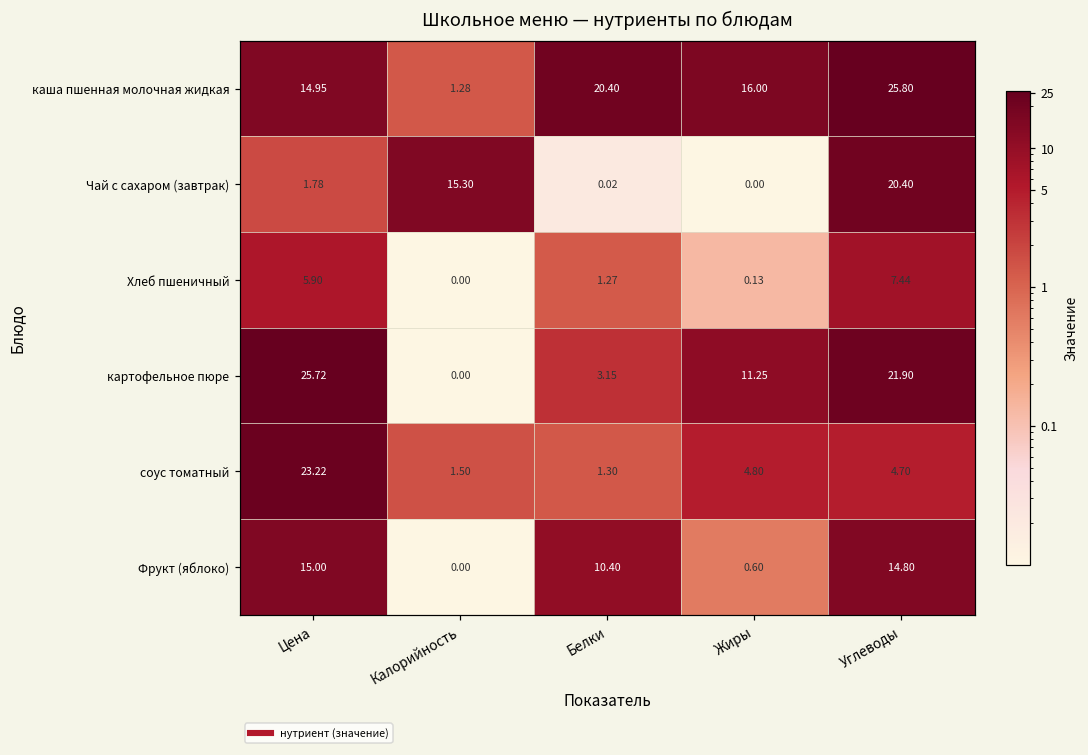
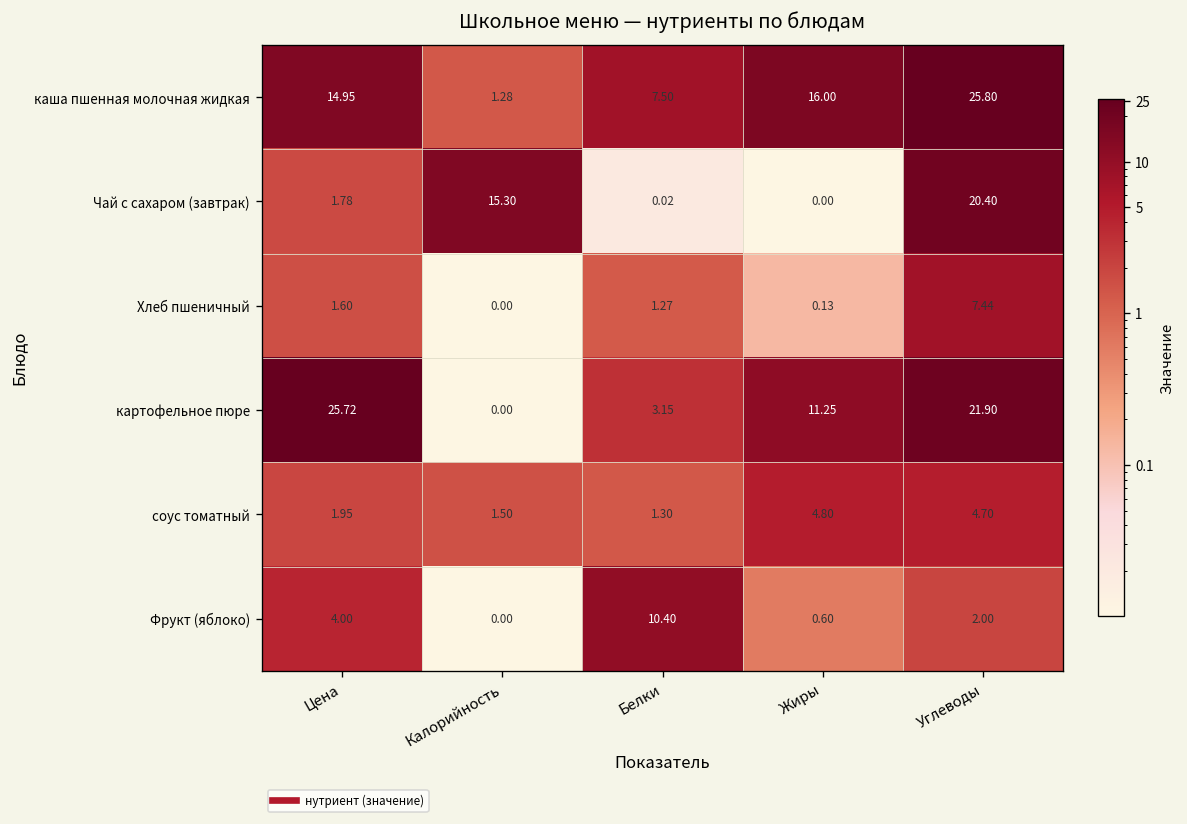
  {
    "каша пшенная молочная жидкая": {
      "Цена": 14.95,
      "Калорийность": 1.28,
-     "Белки": 20.40,
+     "Белки": 7.50,
      "Жиры": 16.00,
      "Углеводы": 25.80
    },
    "Чай с сахаром (завтрак)": {
      "Цена": 1.78,
      "Калорийность": 15.30,
      "Белки": 0.02,
      "Жиры": 0.00,
      "Углеводы": 20.40
    },
    "Хлеб пшеничный": {
-     "Цена": 5.90,
+     "Цена": 1.60,
      "Калорийность": 0.00,
      "Белки": 1.27,
      "Жиры": 0.13,
      "Углеводы": 7.44
    },
    "картофельное пюре": {
      "Цена": 25.72,
      "Калорийность": 0.00,
      "Белки": 3.15,
      "Жиры": 11.25,
      "Углеводы": 21.90
    },
    "соус томатный": {
-     "Цена": 23.22,
+     "Цена": 1.95,
      "Калорийность": 1.50,
      "Белки": 1.30,
      "Жиры": 4.80,
      "Углеводы": 4.70
    },
    "Фрукт (яблоко)": {
-     "Цена": 15.00,
+     "Цена": 4.00,
      "Калорийность": 0.00,
      "Белки": 10.40,
      "Жиры": 0.60,
-     "Углеводы": 14.80
+     "Углеводы": 2.00
    }
  }
